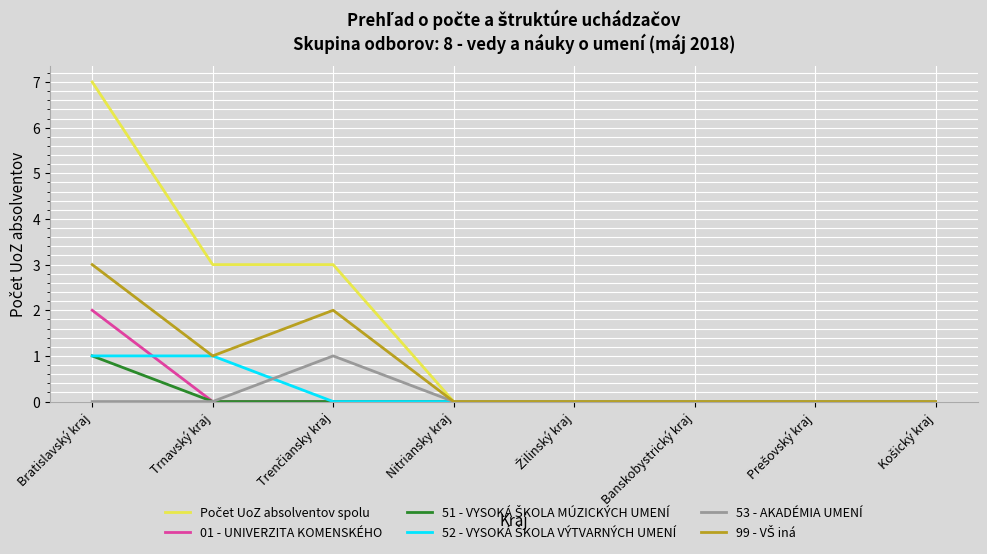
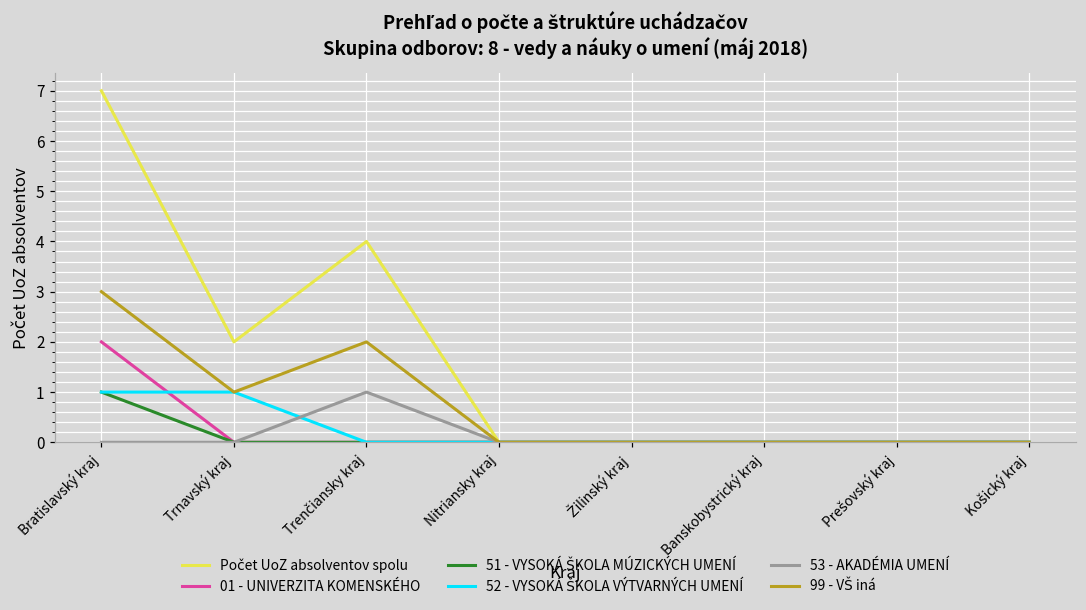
  {
    "Počet UoZ absolventov spolu": {
      "Bratislavský kraj": 7,
-     "Trnavský kraj": 3,
-     "Trenčiansky kraj": 3
+     "Trnavský kraj": 2,
+     "Trenčiansky kraj": 4
    },
    "01 - UNIVERZITA KOMENSKÉHO": {
      "Bratislavský kraj": 2
    },
    "53 - AKADÉMIA UMENÍ": {
      "Bratislavský kraj": 0,
      "Trenčiansky kraj": 1
    },
    "99 - VŠ iná": {
      "Bratislavský kraj": 3,
      "Trenčiansky kraj": 2
    }
  }
